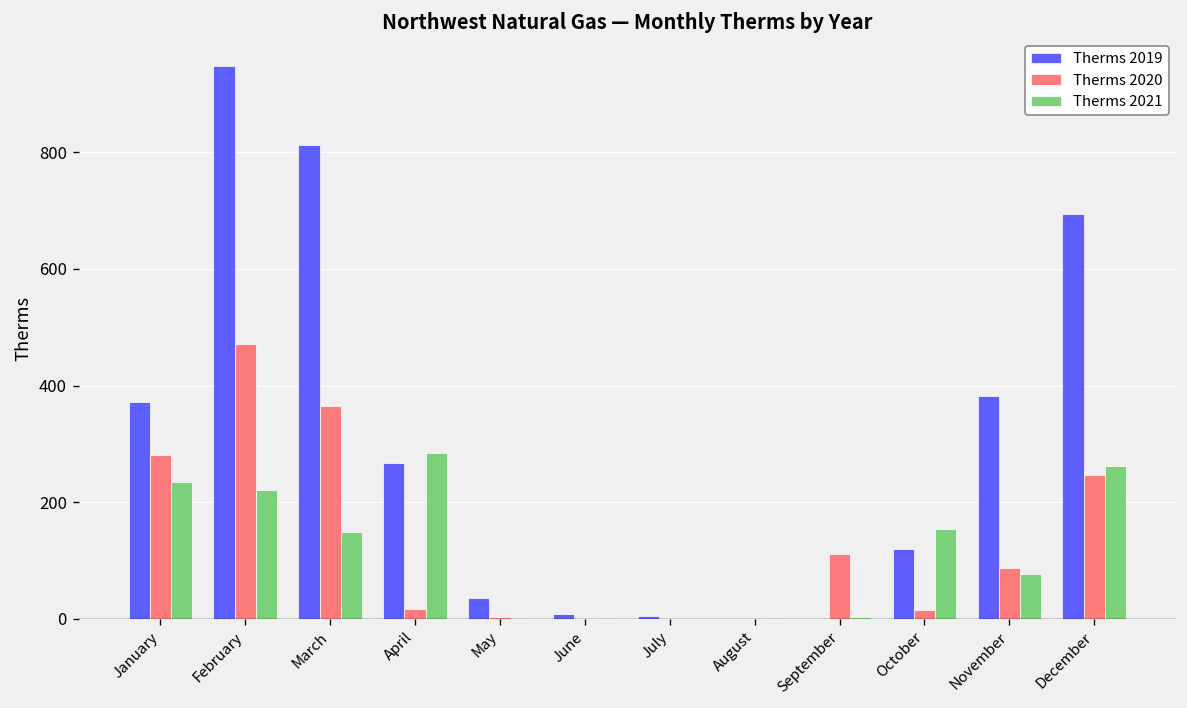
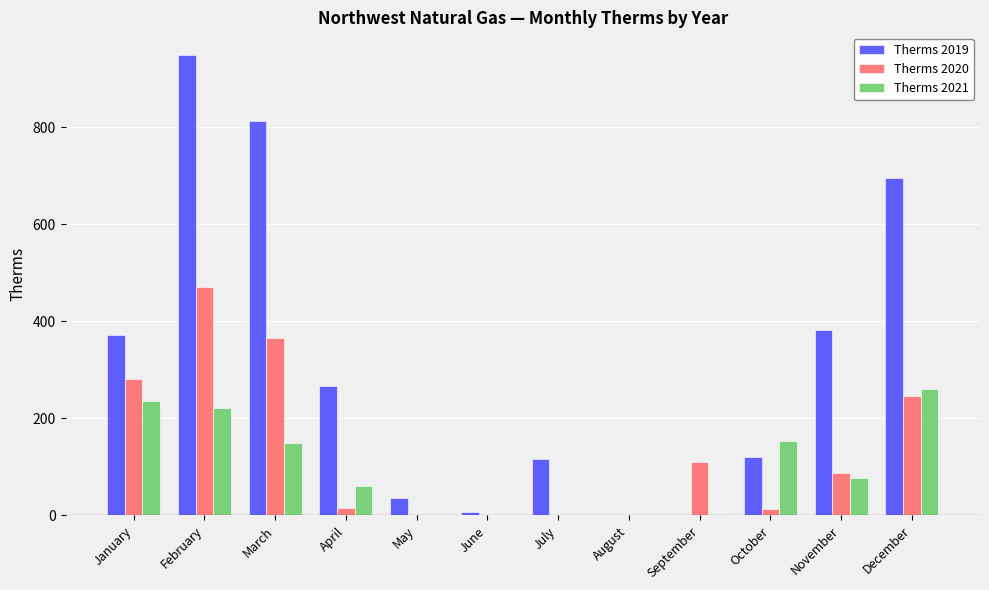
  {
    "Therms 2019": {
      "January": 370,
      "February": 950,
      "March": 810,
      "April": 270,
      "May": 40,
      "June": 10,
-     "July": 0,
+     "July": 120,
      "August": 0,
      "September": 0,
      "October": 120,
      "November": 380,
      "December": 700
    },
    "Therms 2020": {
      "January": 280,
      "February": 470,
      "March": 360,
      "April": 20,
      "June": 0,
      "July": 0,
      "August": 0,
      "September": 110,
      "October": 10,
      "November": 90,
      "December": 250
    },
    "Therms 2021": {
      "January": 240,
      "February": 220,
      "March": 150,
-     "April": 280,
+     "April": 60,
      "July": 0,
      "October": 150,
      "November": 80,
      "December": 260
    }
  }
